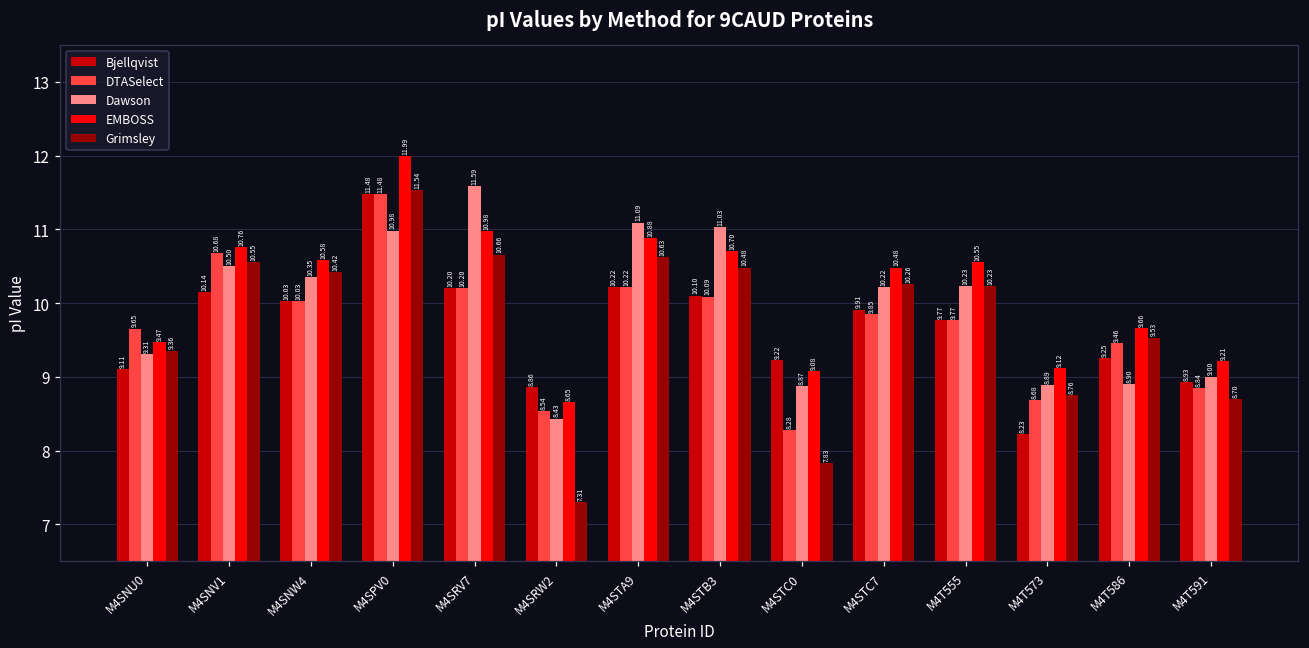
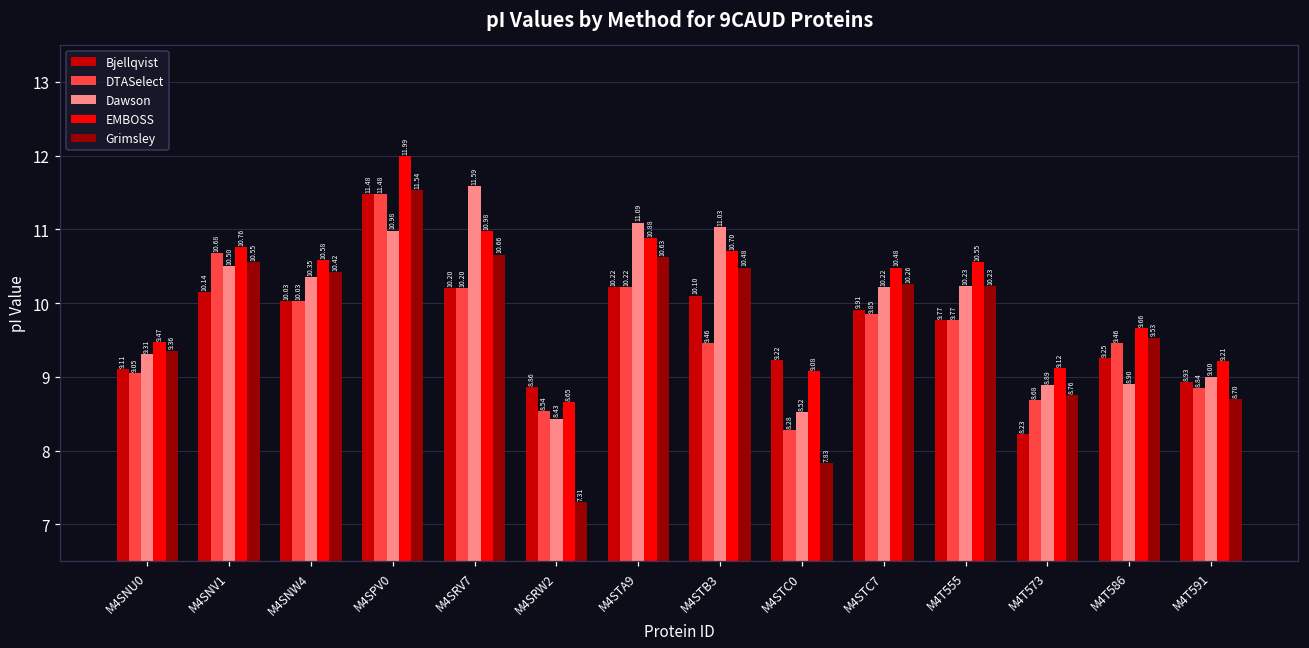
  {
    "DTASelect": {
-     "M4SNU0": 9.65,
+     "M4SNU0": 9.05,
      "M4SNV1": 10.68,
      "M4SNW4": 10.03,
      "M4SPV0": 11.48,
      "M4SRV7": 10.20,
      "M4SRW2": 8.54,
      "M4STA9": 10.22,
-     "M4STB3": 10.09,
+     "M4STB3": 9.46,
      "M4STC0": 8.28,
      "M4STC7": 9.85,
      "M4T555": 9.77,
      "M4T573": 8.68,
      "M4T586": 9.46,
      "M4T591": 8.84
    },
    "Dawson": {
      "M4SNU0": 9.31,
      "M4SNV1": 10.50,
      "M4SNW4": 10.35,
      "M4SPV0": 10.98,
      "M4SRV7": 11.59,
      "M4SRW2": 8.43,
      "M4STA9": 11.09,
      "M4STB3": 11.03,
-     "M4STC0": 8.87,
+     "M4STC0": 8.52,
      "M4STC7": 10.22,
      "M4T555": 10.23,
      "M4T573": 8.89,
      "M4T586": 8.90,
      "M4T591": 9.00
    }
  }
